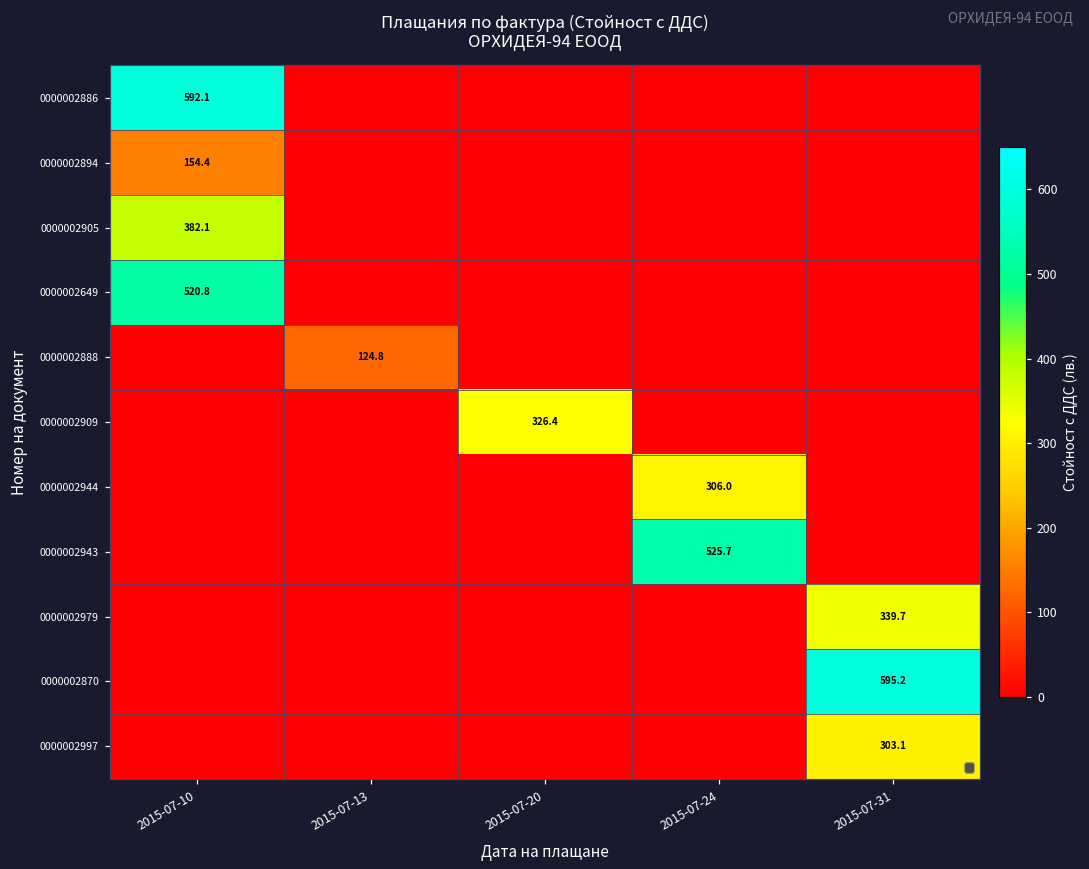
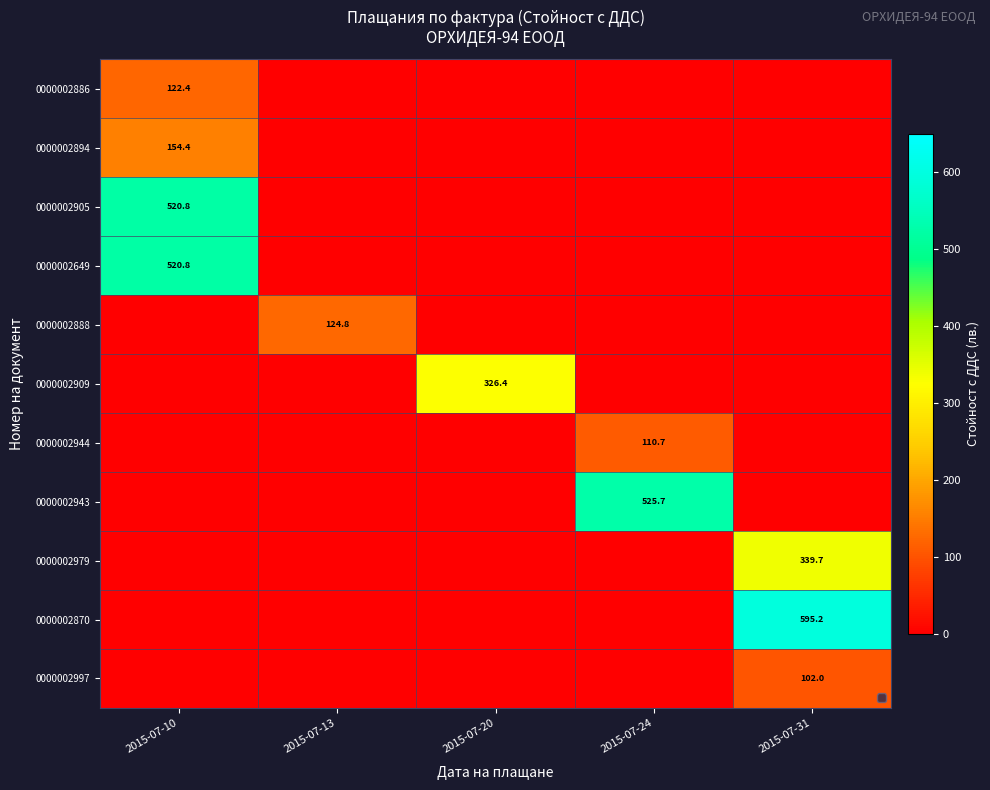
  {
    "0000002886": {
-     "2015-07-10": 592.1
+     "2015-07-10": 122.4
    },
    "0000002894": {
      "2015-07-10": 154.4
    },
    "0000002905": {
-     "2015-07-10": 382.1
+     "2015-07-10": 520.8
    },
    "0000002649": {
      "2015-07-10": 520.8
    },
    "0000002888": {
      "2015-07-13": 124.8
    },
    "0000002909": {
      "2015-07-20": 326.4
    },
    "0000002944": {
-     "2015-07-24": 306.0
+     "2015-07-24": 110.7
    },
    "0000002943": {
      "2015-07-24": 525.7
    },
    "0000002979": {
      "2015-07-31": 339.7
    },
    "0000002870": {
      "2015-07-31": 595.2
    },
    "0000002997": {
-     "2015-07-31": 303.1
+     "2015-07-31": 102.0
    }
  }
